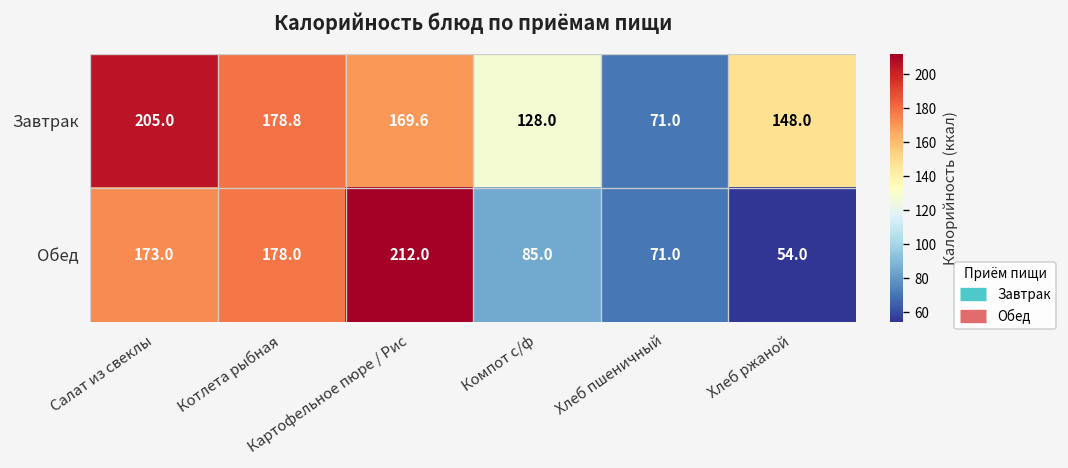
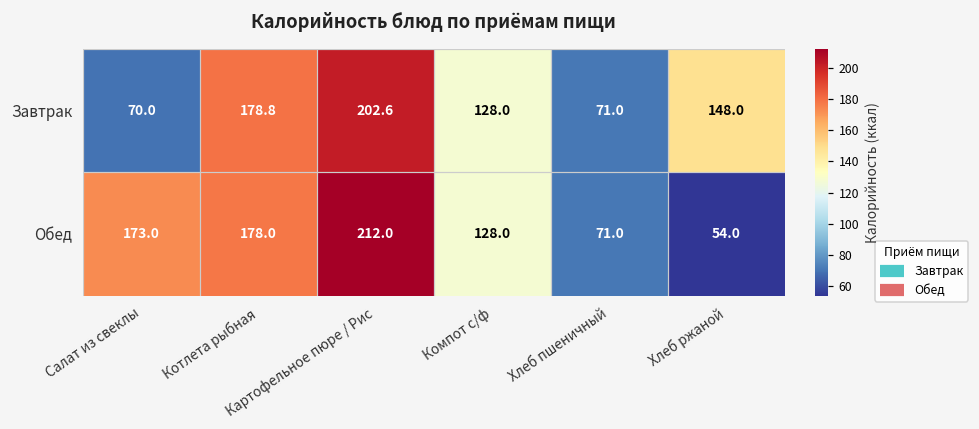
  {
    "Завтрак": {
-     "Салат из свеклы": 205.0,
+     "Салат из свеклы": 70.0,
      "Котлета рыбная": 178.8,
-     "Картофельное пюре / Рис": 169.6,
+     "Картофельное пюре / Рис": 202.6,
      "Компот с/ф": 128.0,
      "Хлеб пшеничный": 71.0,
      "Хлеб ржаной": 148.0
    },
    "Обед": {
      "Салат из свеклы": 173.0,
      "Котлета рыбная": 178.0,
      "Картофельное пюре / Рис": 212.0,
-     "Компот с/ф": 85.0,
+     "Компот с/ф": 128.0,
      "Хлеб пшеничный": 71.0,
      "Хлеб ржаной": 54.0
    }
  }
